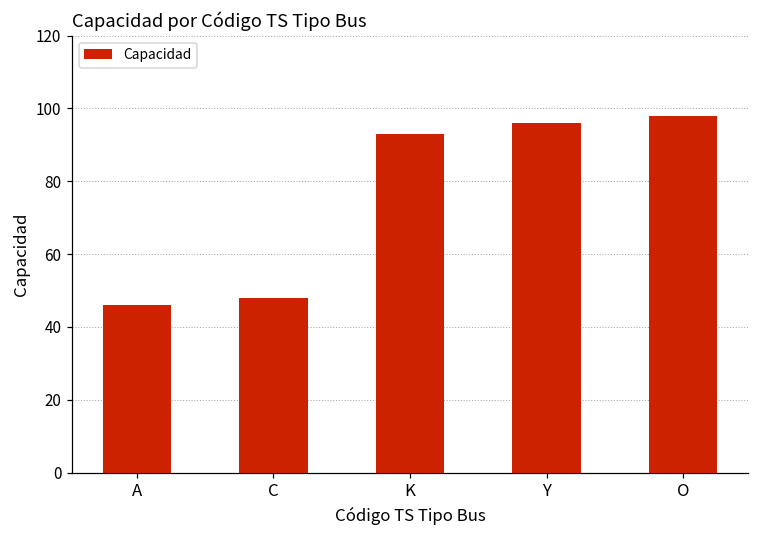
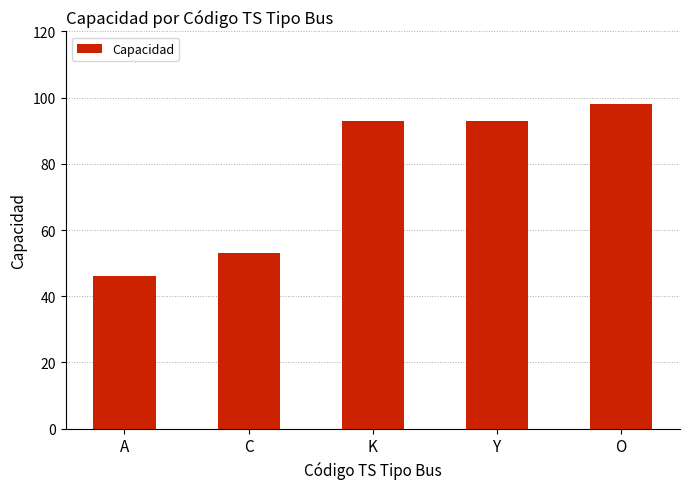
  {
    "A": 46,
-   "C": 48,
+   "C": 53,
    "K": 93,
-   "Y": 96,
+   "Y": 93,
    "O": 98
  }
